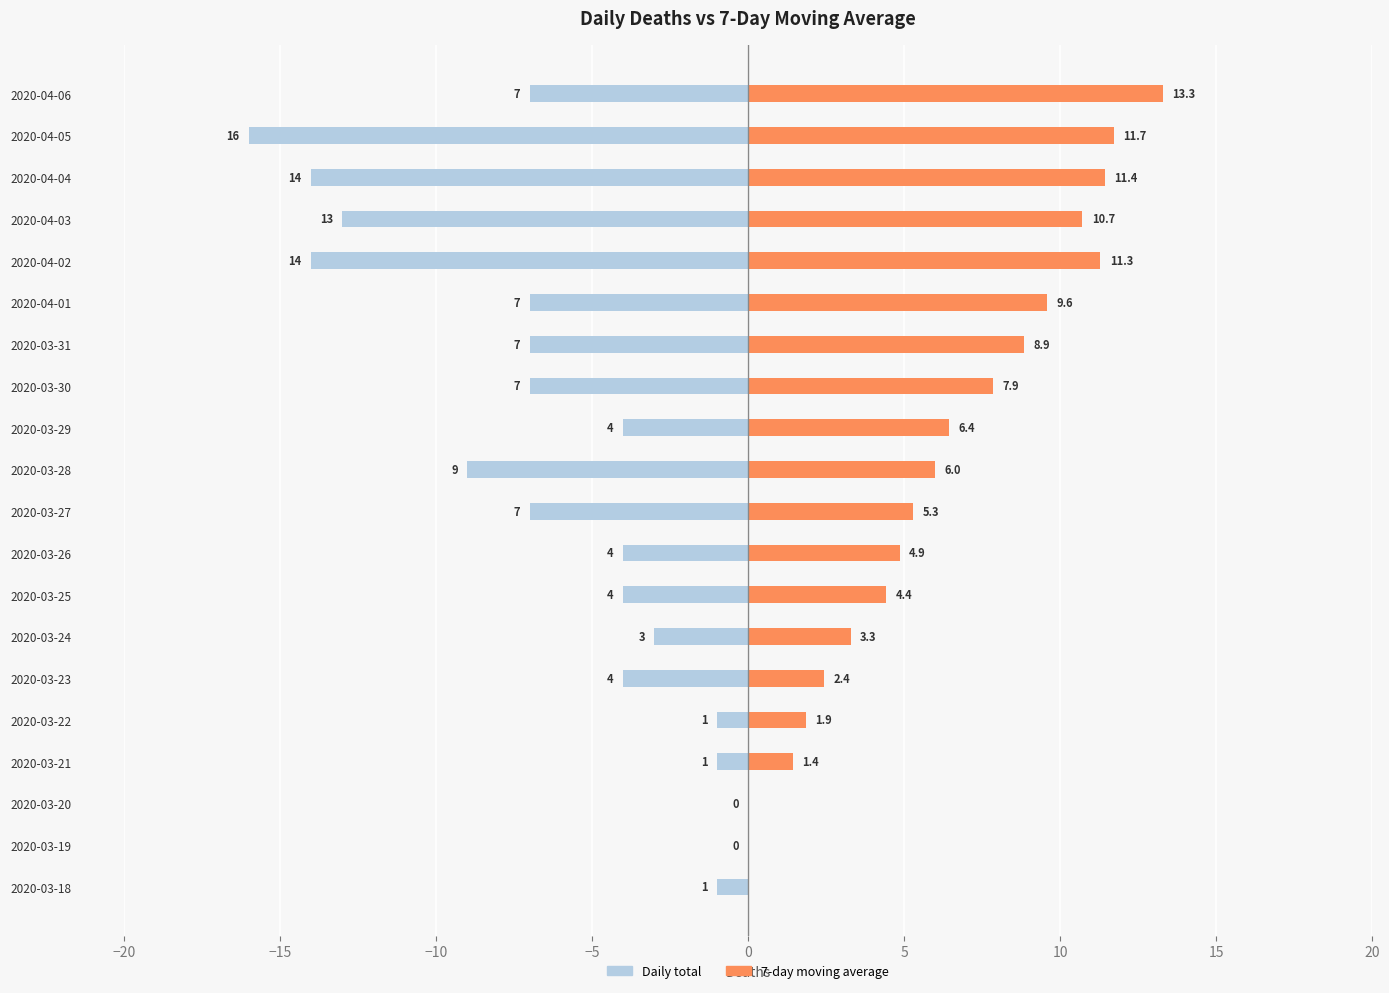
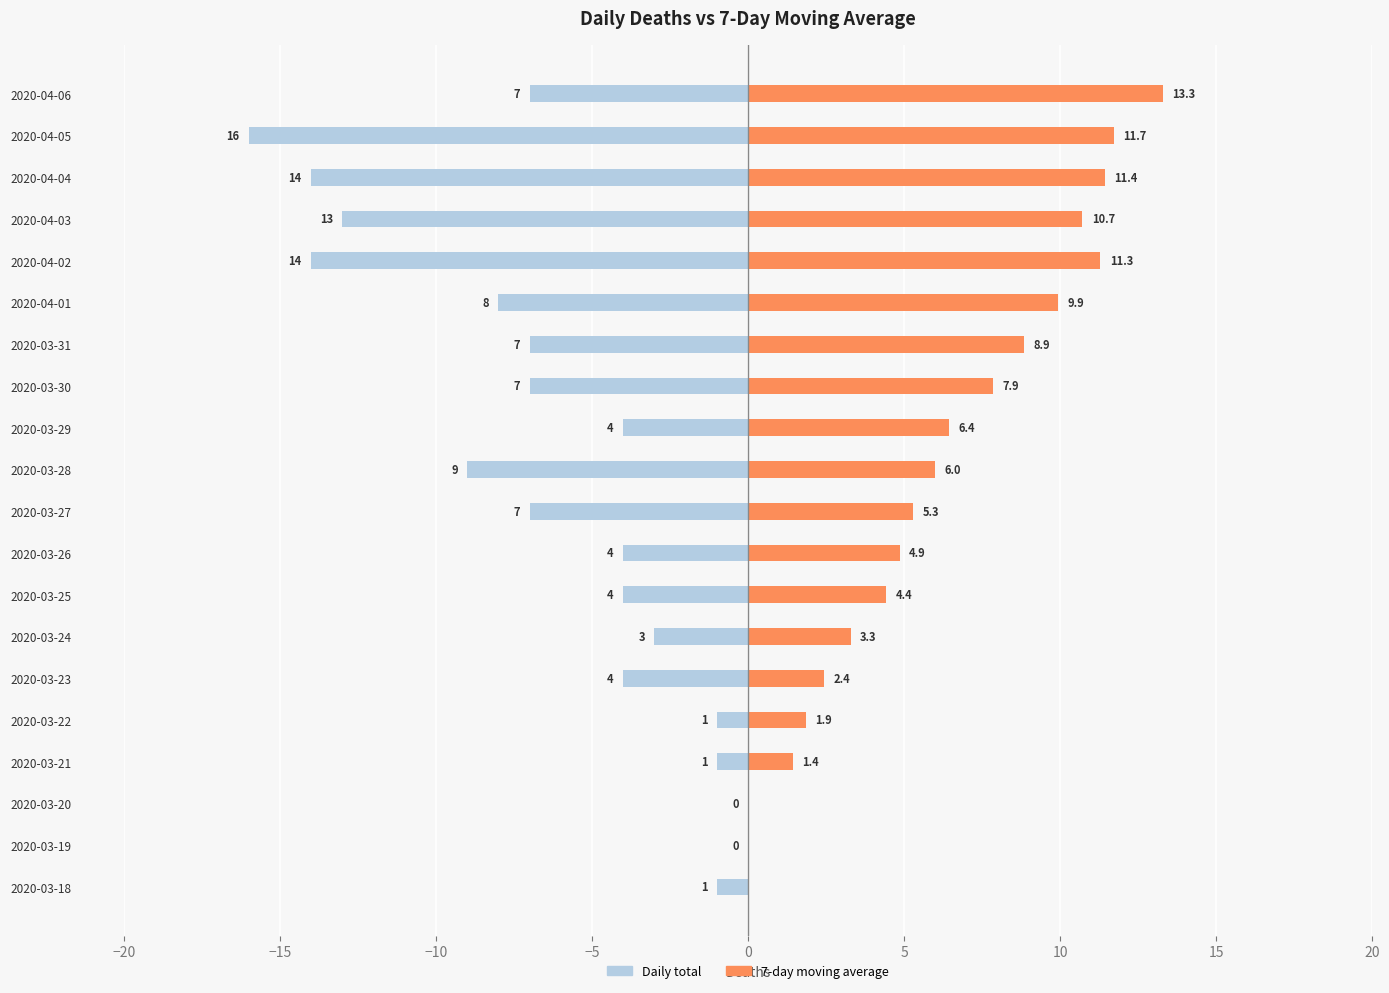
  {
    "Daily total": {
-     "2020-04-01": 7,
+     "2020-04-01": 8,
      "2020-03-20": 0,
      "2020-03-19": 0
    },
    "7-day moving average": {
      "2020-04-06": 13.3,
      "2020-04-05": 11.7,
      "2020-04-04": 11.4,
      "2020-04-03": 10.7,
      "2020-04-02": 11.3,
-     "2020-04-01": 9.6,
+     "2020-04-01": 9.9,
      "2020-03-31": 8.9,
      "2020-03-30": 7.9,
      "2020-03-29": 6.4,
      "2020-03-28": 6.0,
      "2020-03-27": 5.3,
      "2020-03-26": 4.9,
      "2020-03-25": 4.4,
      "2020-03-24": 3.3,
      "2020-03-23": 2.4,
      "2020-03-22": 1.9,
      "2020-03-21": 1.4,
      "2020-03-20": 0,
      "2020-03-19": 0
    }
  }
